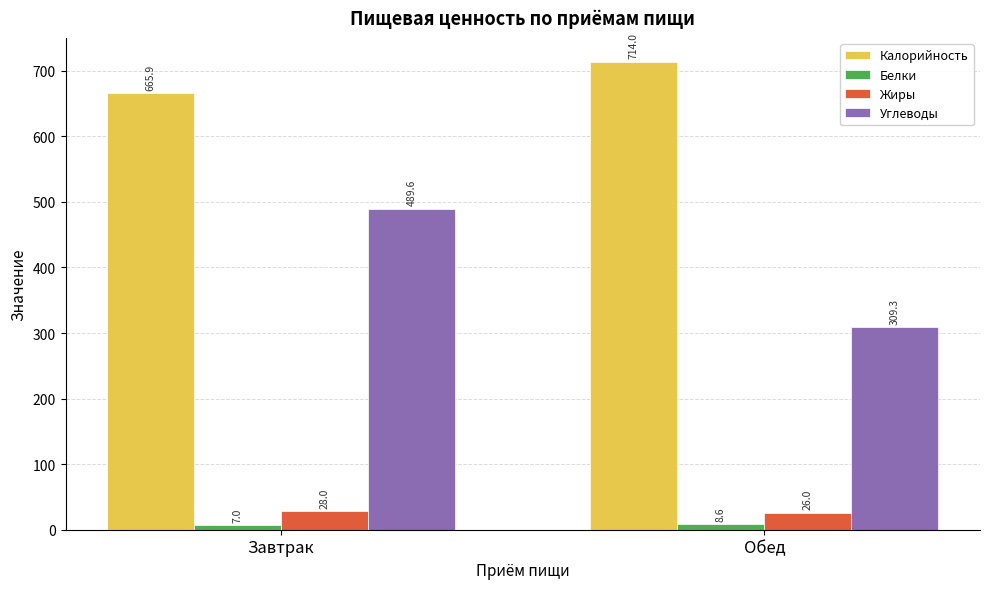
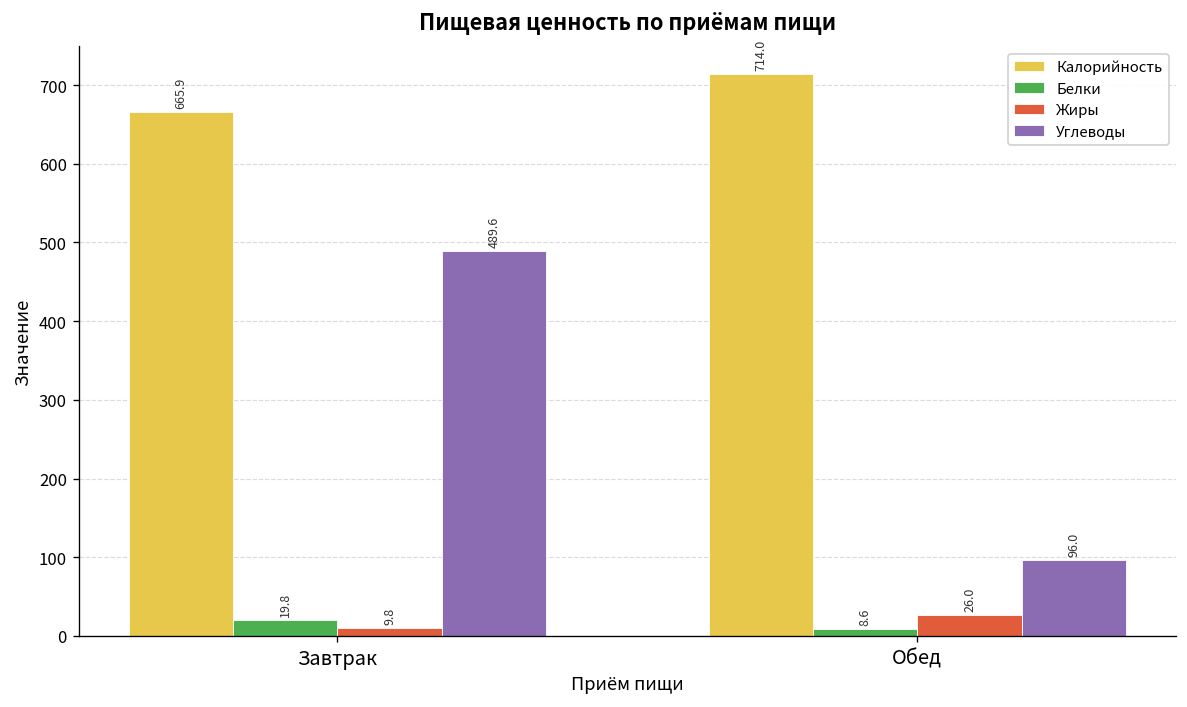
  {
    "Калорийность": {
      "Завтрак": 665.9,
      "Обед": 714.0
    },
    "Белки": {
-     "Завтрак": 7.0,
+     "Завтрак": 19.8,
      "Обед": 8.6
    },
    "Жиры": {
-     "Завтрак": 28.0,
+     "Завтрак": 9.8,
      "Обед": 26.0
    },
    "Углеводы": {
      "Завтрак": 489.6,
-     "Обед": 309.3
+     "Обед": 96.0
    }
  }
